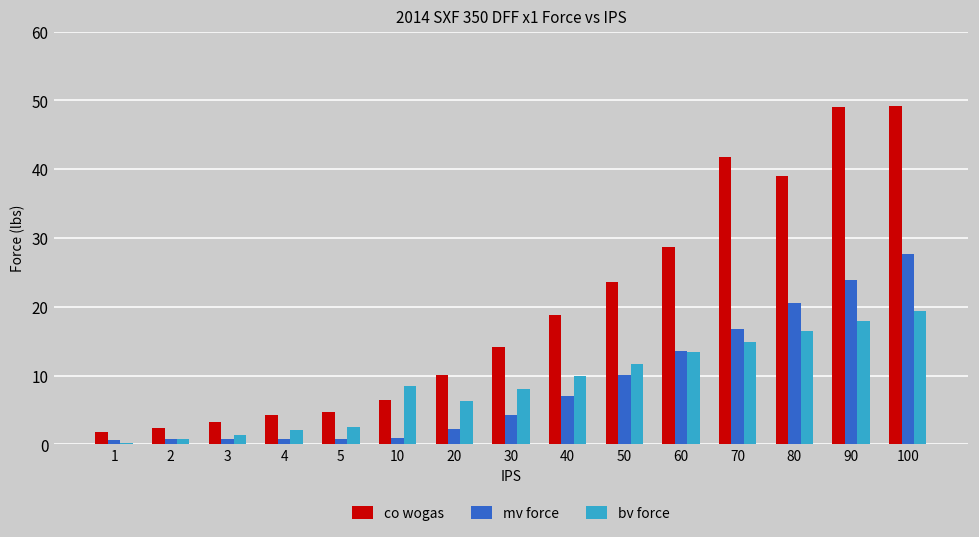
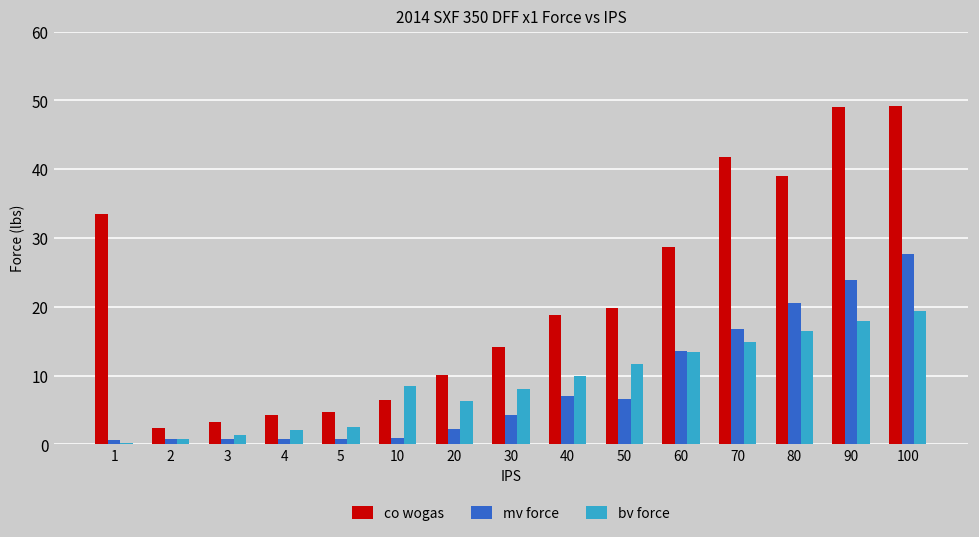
  {
    "co wogas": {
-     "1": 2,
+     "1": 33,
      "2": 2,
      "3": 3,
      "4": 4,
      "5": 5,
      "10": 6,
      "20": 10,
      "30": 14,
      "40": 19,
-     "50": 24,
+     "50": 20,
      "60": 29,
      "70": 42,
      "80": 39,
      "90": 49,
      "100": 49
    },
    "mv force": {
      "1": 1,
      "2": 1,
      "3": 1,
      "4": 1,
      "5": 1,
      "10": 1,
      "20": 2,
      "30": 4,
      "40": 7,
-     "50": 10,
+     "50": 7,
      "60": 14,
      "70": 17,
      "80": 20,
      "90": 24,
      "100": 28
    },
    "bv force": {
      "2": 1,
      "3": 1,
      "4": 2,
      "5": 2,
      "10": 9,
      "20": 6,
      "30": 8,
      "40": 10,
      "50": 12,
      "60": 13,
      "70": 15,
      "80": 17,
      "90": 18,
      "100": 19
    }
  }
